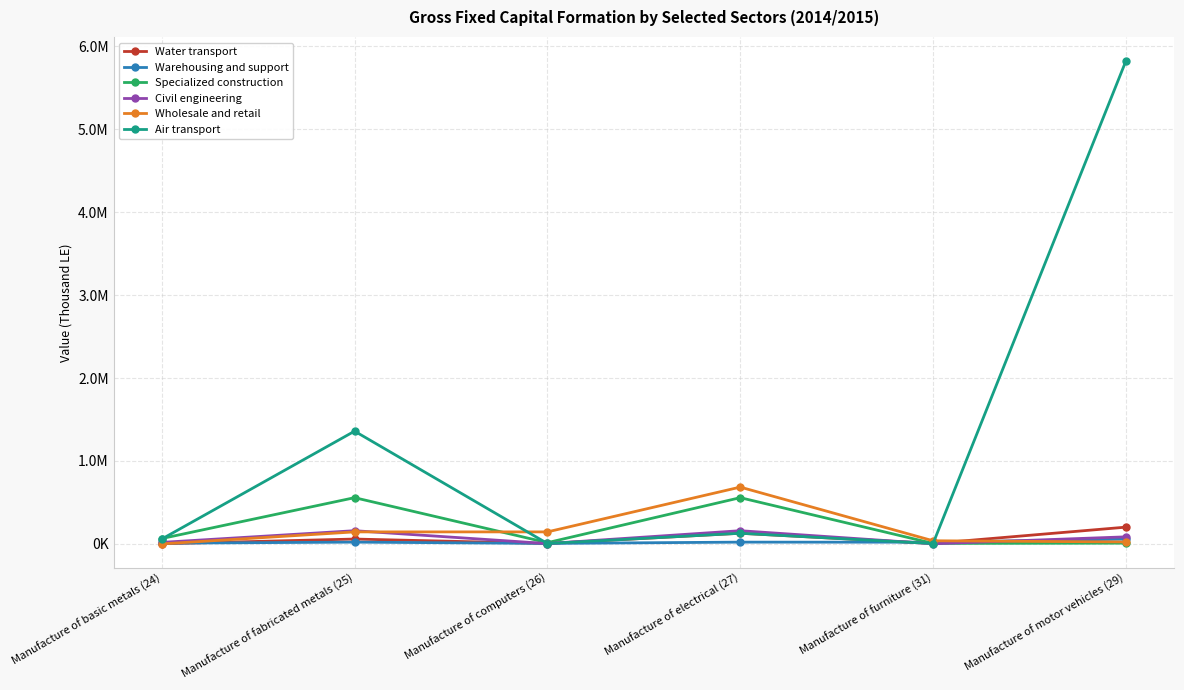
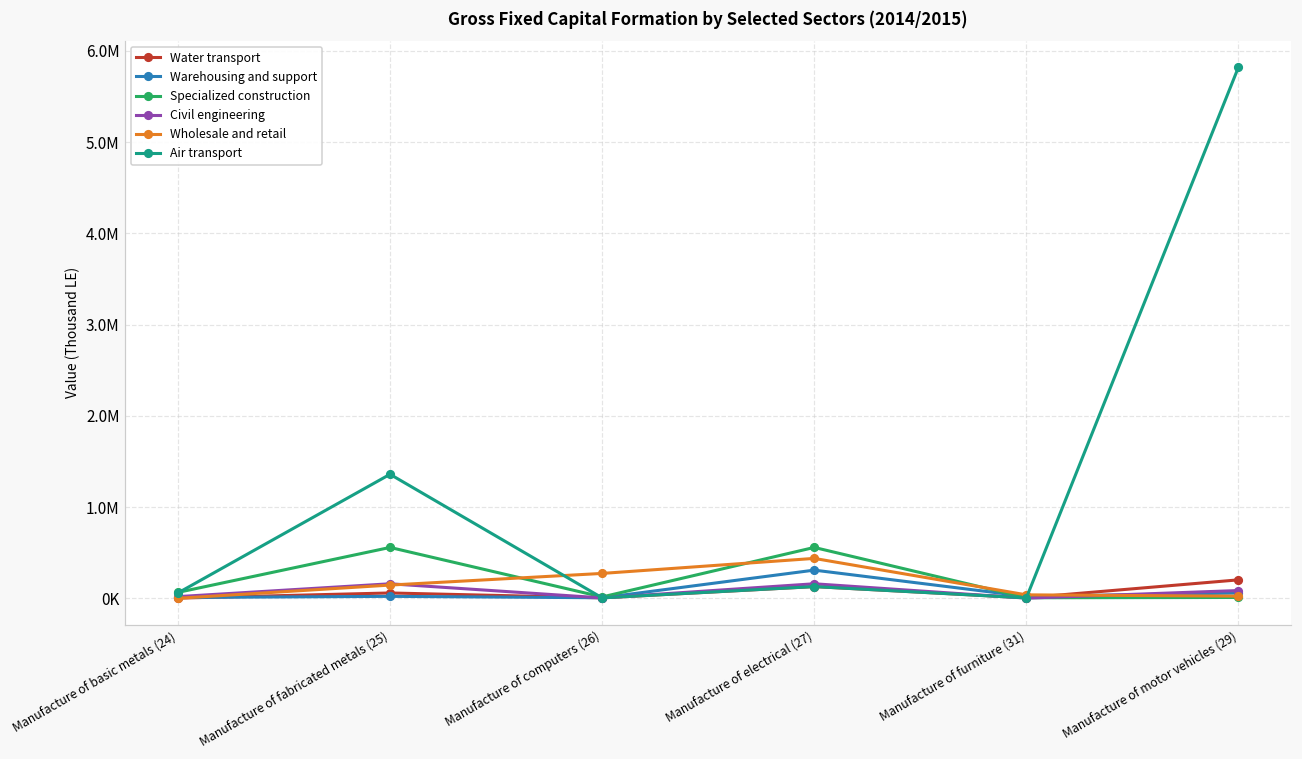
  {
    "Water transport": {
      "Manufacture of fabricated metals (25)": 100000,
      "Manufacture of motor vehicles (29)": 200000
    },
    "Warehousing and support": {
      "Manufacture of fabricated metals (25)": 0,
-     "Manufacture of electrical (27)": 0
+     "Manufacture of electrical (27)": 300000
    },
    "Civil engineering": {
      "Manufacture of electrical (27)": 200000
    },
    "Wholesale and retail": {
-     "Manufacture of computers (26)": 100000,
-     "Manufacture of electrical (27)": 700000
+     "Manufacture of computers (26)": 300000,
+     "Manufacture of electrical (27)": 400000
    }
  }
